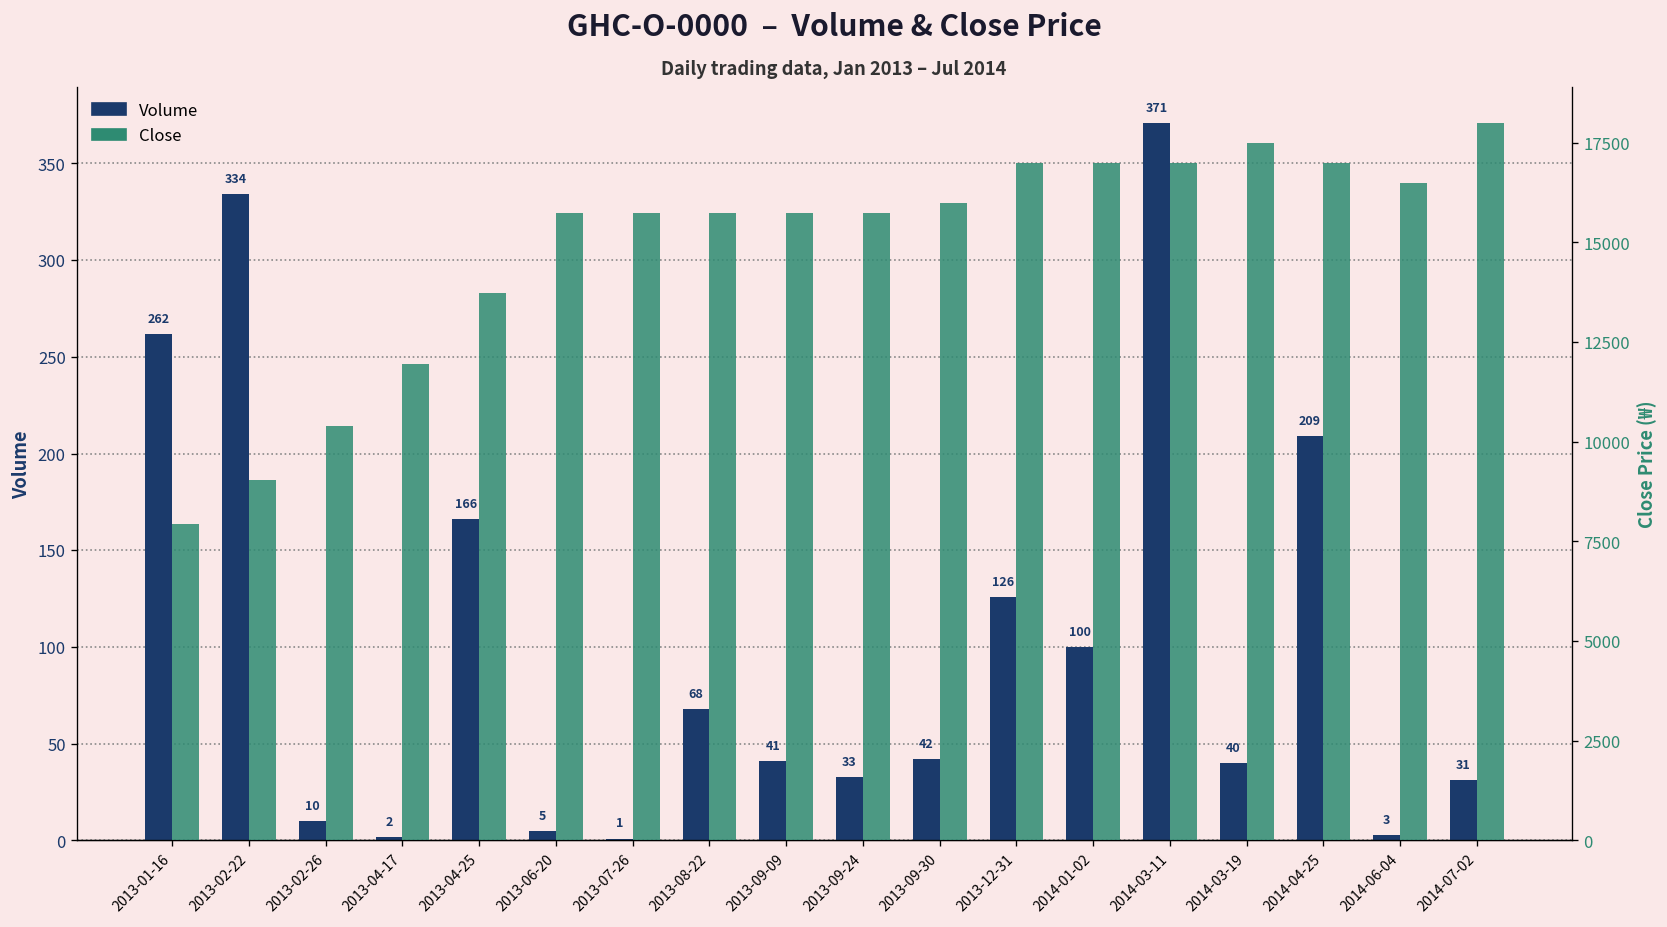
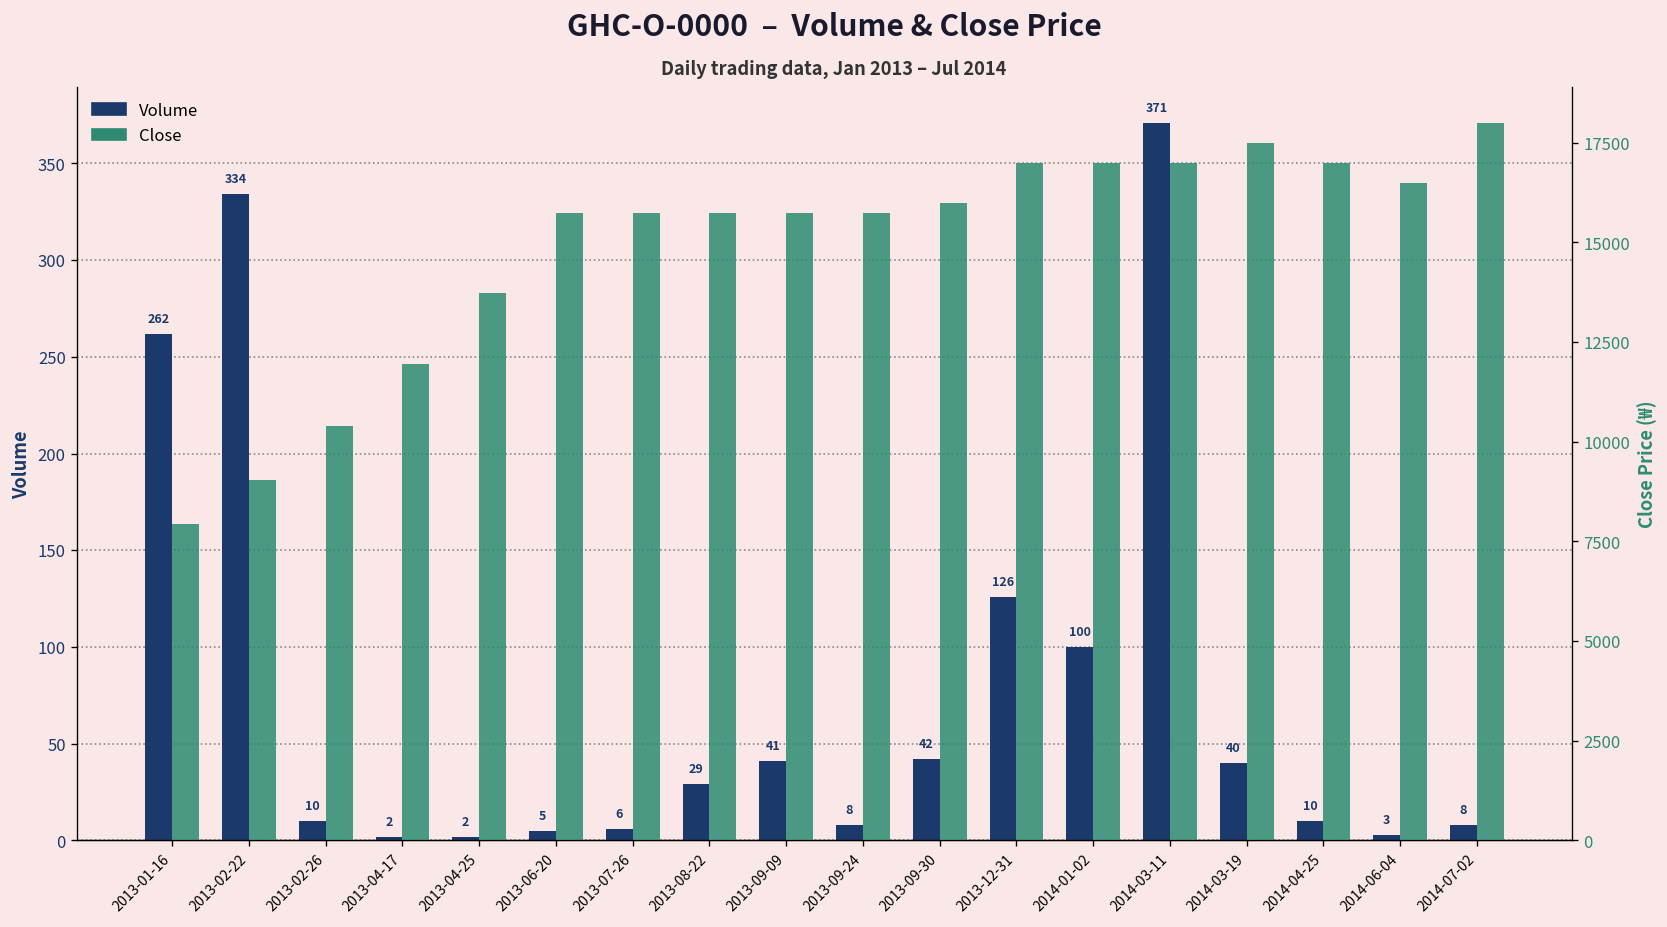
  {
    "Volume": {
      "2013-01-16": 262,
      "2013-02-22": 334,
      "2013-02-26": 10,
      "2013-04-17": 2,
-     "2013-04-25": 166,
+     "2013-04-25": 2,
      "2013-06-20": 5,
-     "2013-07-26": 1,
-     "2013-08-22": 68,
+     "2013-07-26": 6,
+     "2013-08-22": 29,
      "2013-09-09": 41,
-     "2013-09-24": 33,
+     "2013-09-24": 8,
      "2013-09-30": 42,
      "2013-12-31": 126,
      "2014-01-02": 100,
      "2014-03-11": 371,
      "2014-03-19": 40,
-     "2014-04-25": 209,
+     "2014-04-25": 10,
      "2014-06-04": 3,
-     "2014-07-02": 31
+     "2014-07-02": 8
    }
  }
